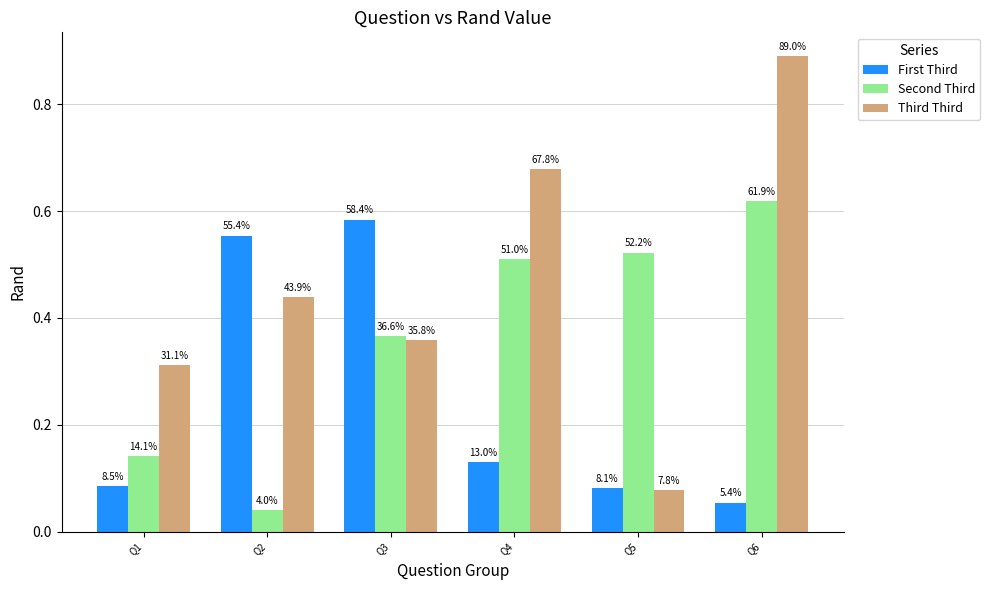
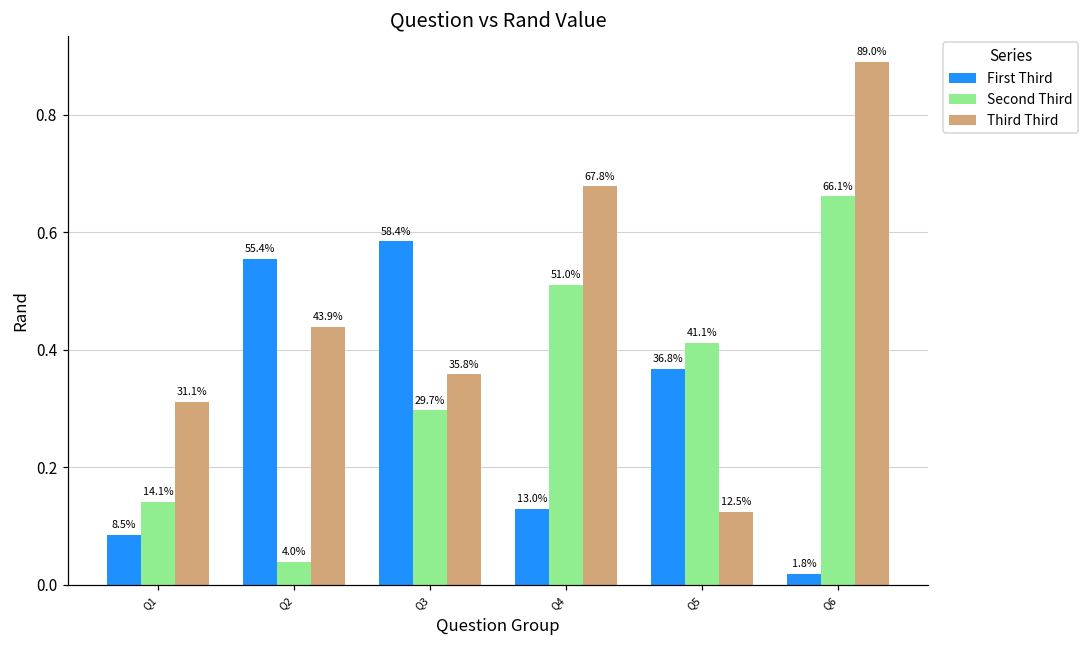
  {
    "First Third": {
      "Q1": "8.5%",
      "Q2": "55.4%",
      "Q3": "58.4%",
      "Q4": "13.0%",
-     "Q5": "8.1%",
-     "Q6": "5.4%"
+     "Q5": "36.8%",
+     "Q6": "1.8%"
    },
    "Second Third": {
      "Q1": "14.1%",
      "Q2": "4.0%",
-     "Q3": "36.6%",
+     "Q3": "29.7%",
      "Q4": "51.0%",
-     "Q5": "52.2%",
-     "Q6": "61.9%"
+     "Q5": "41.1%",
+     "Q6": "66.1%"
    },
    "Third Third": {
      "Q1": "31.1%",
      "Q2": "43.9%",
      "Q3": "35.8%",
      "Q4": "67.8%",
-     "Q5": "7.8%",
+     "Q5": "12.5%",
      "Q6": "89.0%"
    }
  }
